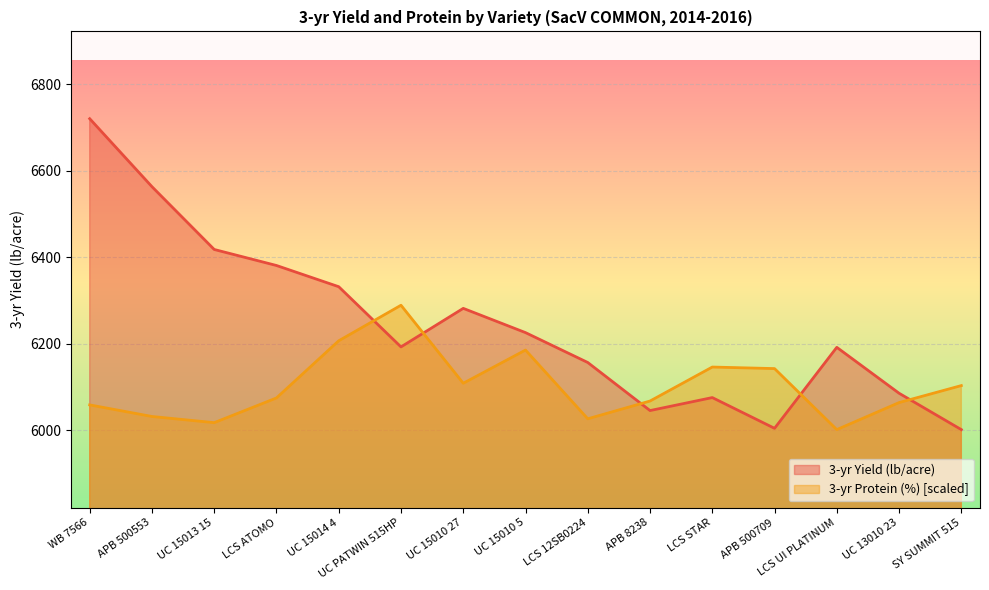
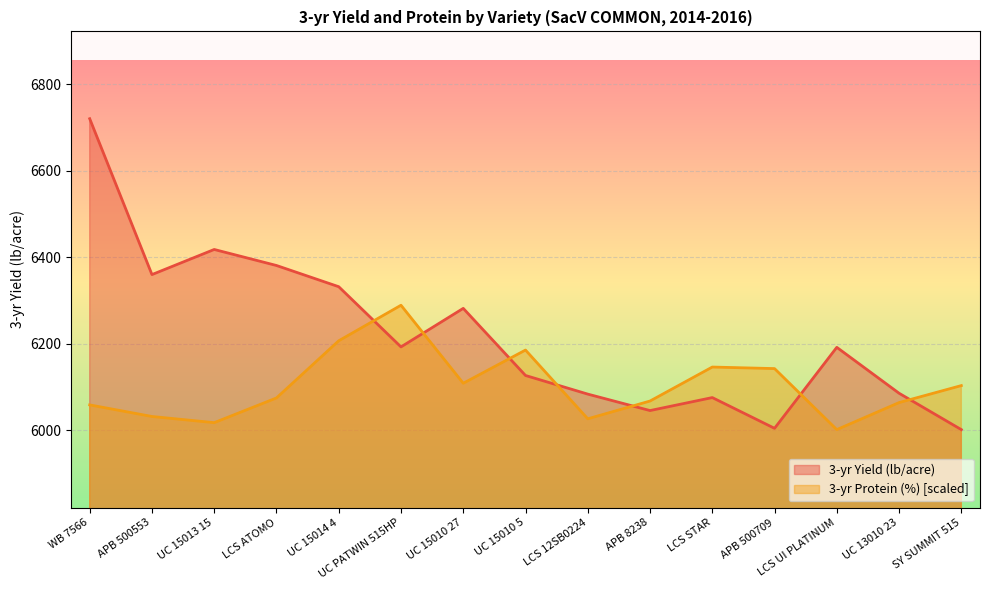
  {
    "3-yr Yield (lb/acre)": {
      "WB 7566": 6720,
-     "APB 500553": 6560,
+     "APB 500553": 6360,
      "UC 15013 15": 6420,
      "LCS ATOMO": 6380,
      "UC 15014 4": 6330,
      "UC PATWIN 515HP": 6190,
      "UC 15010 27": 6280,
-     "UC 15010 5": 6230,
-     "LCS 12SB0224": 6160,
+     "UC 15010 5": 6130,
+     "LCS 12SB0224": 6080,
      "APB 8238": 6050,
      "LCS STAR": 6080,
      "APB 500709": 6010,
      "LCS UI PLATINUM": 6190,
      "UC 13010 23": 6090,
      "SY SUMMIT 515": 6000
    },
    "3-yr Protein (%) [scaled]": {
      "WB 7566": 6060,
      "APB 500553": 6030,
      "UC 15013 15": 6020,
      "LCS ATOMO": 6080,
      "UC 15014 4": 6210,
      "UC PATWIN 515HP": 6290,
      "UC 15010 27": 6110,
      "UC 15010 5": 6190,
      "LCS 12SB0224": 6030,
      "APB 8238": 6070,
      "LCS STAR": 6150,
      "APB 500709": 6140,
      "LCS UI PLATINUM": 6000,
      "UC 13010 23": 6060,
      "SY SUMMIT 515": 6100
    }
  }
